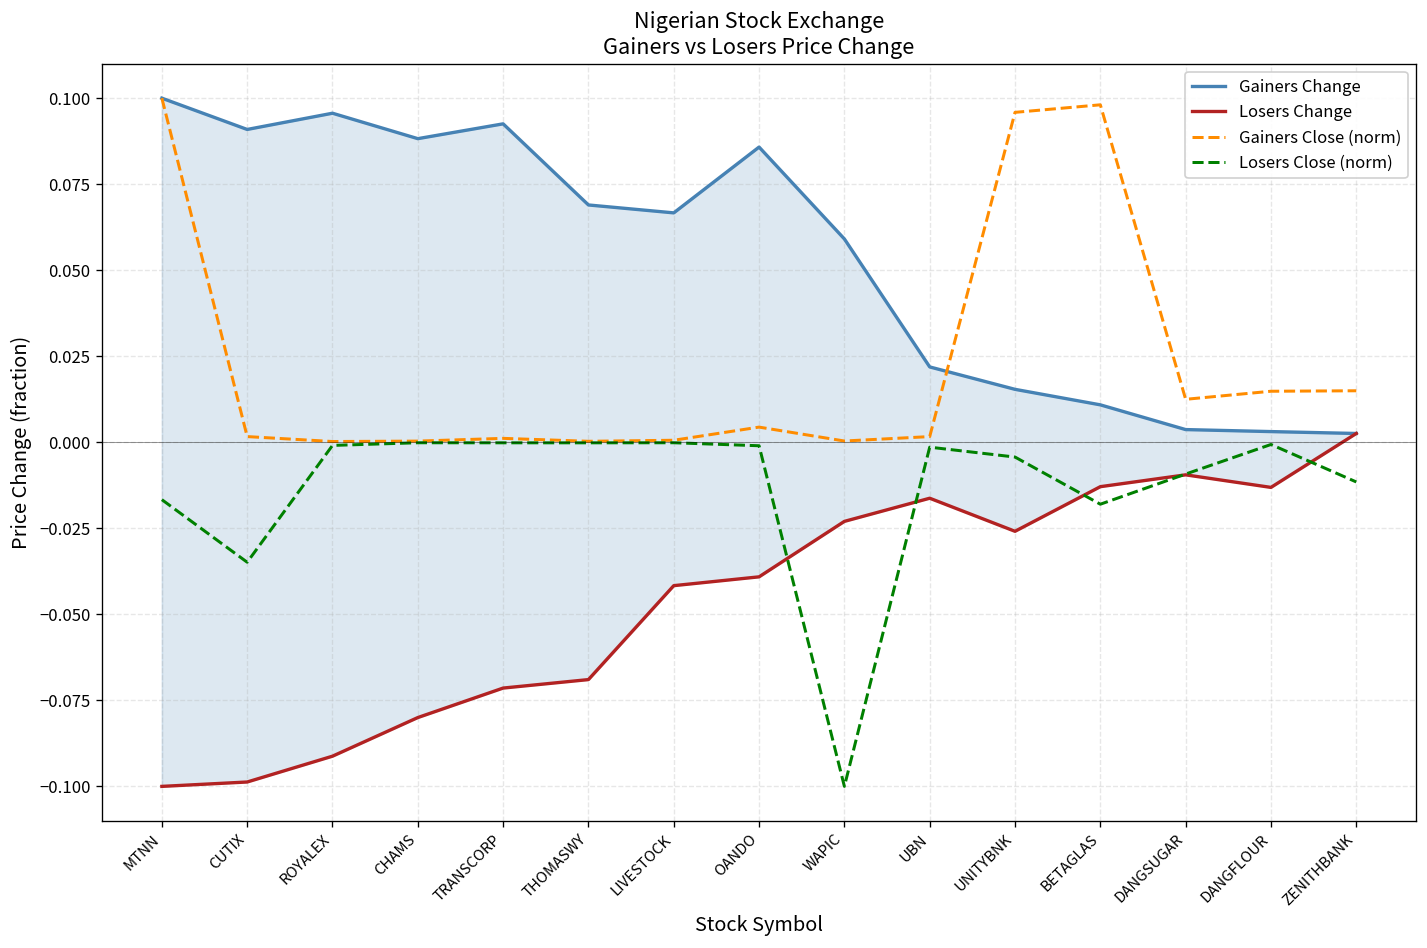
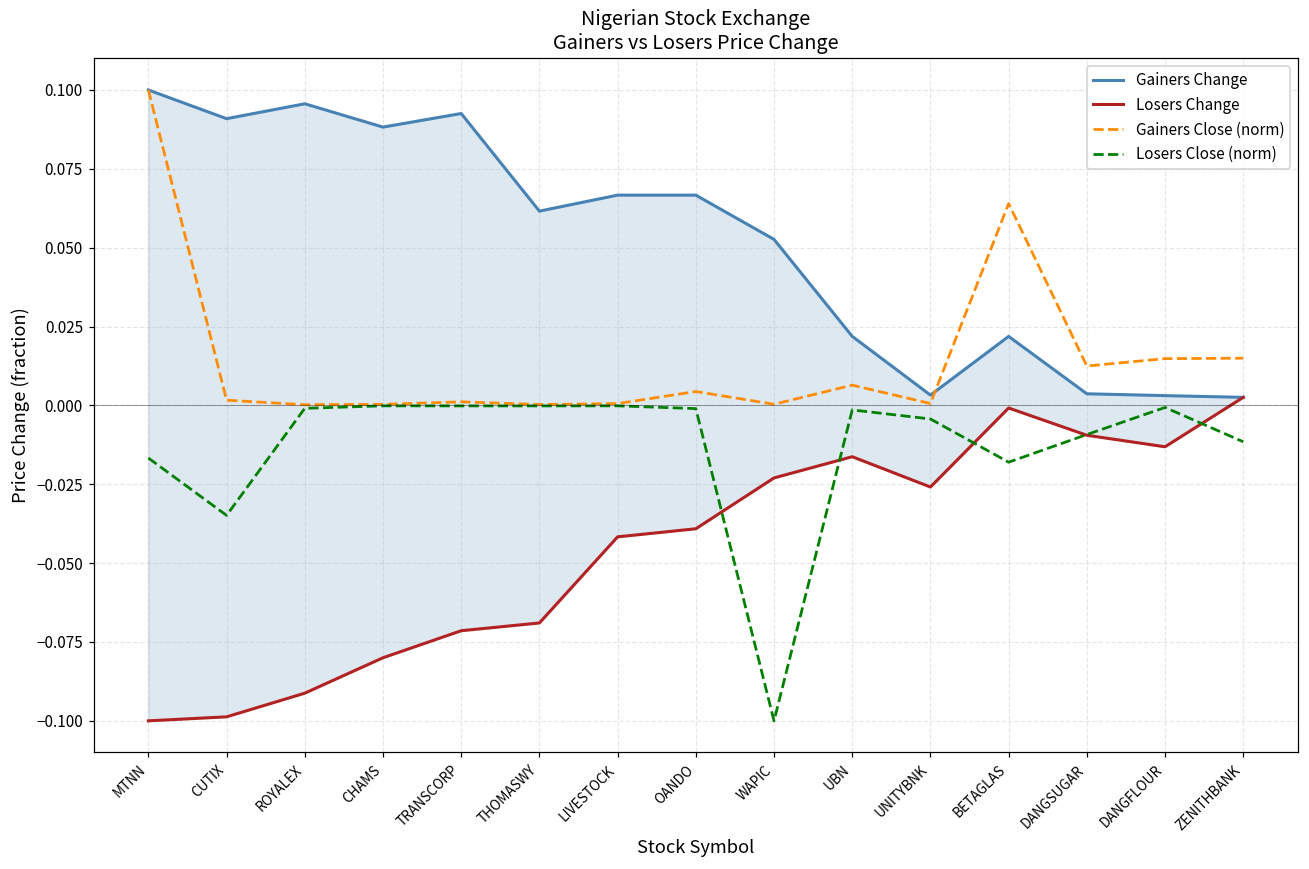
  {
    "Gainers Change": {
      "CUTIX": 0.091,
      "ROYALEX": 0.096,
      "CHAMS": 0.088,
      "TRANSCORP": 0.093,
-     "THOMASWY": 0.069,
+     "THOMASWY": 0.062,
      "LIVESTOCK": 0.067,
-     "OANDO": 0.086,
-     "WAPIC": 0.059,
+     "OANDO": 0.067,
+     "WAPIC": 0.053,
      "UBN": 0.022,
-     "UNITYBNK": 0.015,
-     "BETAGLAS": 0.011,
+     "UNITYBNK": 0.003,
+     "BETAGLAS": 0.022,
      "DANGSUGAR": 0.004,
      "DANGFLOUR": 0.003
    },
    "Losers Change": {
      "MTNN": -0.100,
      "CUTIX": -0.099,
      "ROYALEX": -0.091,
      "CHAMS": -0.080,
      "TRANSCORP": -0.071,
      "THOMASWY": -0.069,
      "LIVESTOCK": -0.042,
      "OANDO": -0.039,
      "WAPIC": -0.023,
      "UBN": -0.016,
      "UNITYBNK": -0.026,
-     "BETAGLAS": -0.013,
+     "BETAGLAS": -0.001,
      "DANGFLOUR": -0.013
    },
    "Gainers Close (norm)": {
      "CUTIX": 0.002,
      "ROYALEX": 0.000,
      "TRANSCORP": 0.001,
      "OANDO": 0.004,
      "WAPIC": 0.000,
-     "UBN": 0.002,
-     "UNITYBNK": 0.096,
-     "BETAGLAS": 0.098,
+     "UBN": 0.006,
+     "UNITYBNK": 0.001,
+     "BETAGLAS": 0.064,
      "DANGSUGAR": 0.012,
      "DANGFLOUR": 0.015,
      "ZENITHBANK": 0.015
    },
    "Losers Close (norm)": {
      "MTNN": -0.017,
      "CUTIX": -0.035,
      "ROYALEX": -0.001,
      "TRANSCORP": 0.000,
      "OANDO": -0.001,
      "WAPIC": -0.100,
      "UBN": -0.001,
      "UNITYBNK": -0.004,
      "BETAGLAS": -0.018,
      "DANGFLOUR": -0.001,
      "ZENITHBANK": -0.012
    }
  }
